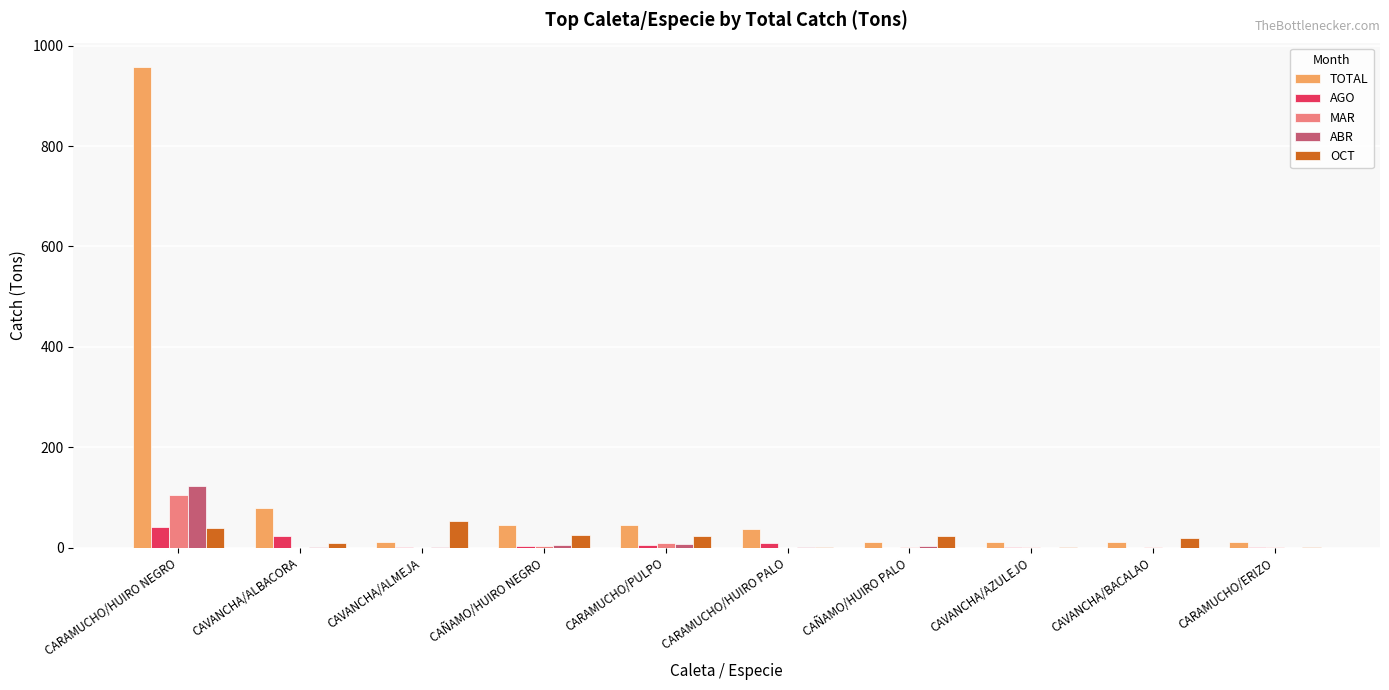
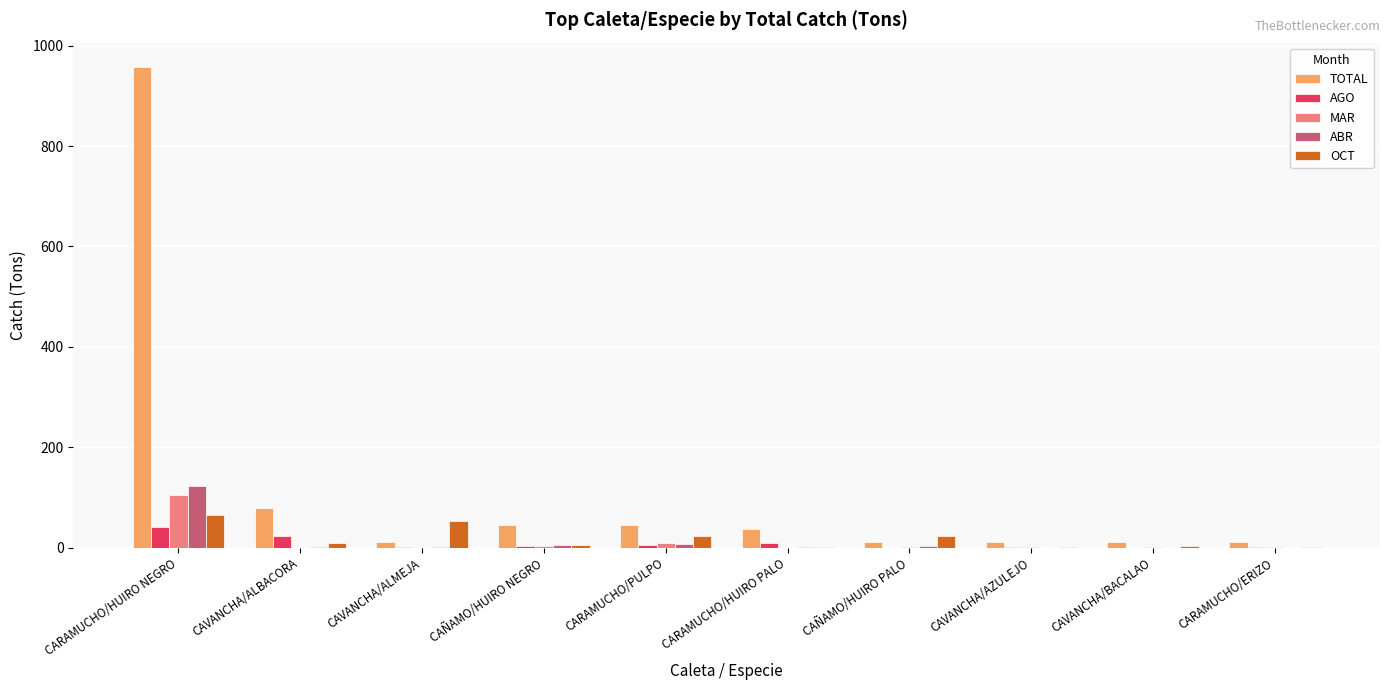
  {
    "OCT": {
-     "CARAMUCHO/HUIRO NEGRO": 40,
+     "CARAMUCHO/HUIRO NEGRO": 60,
      "CAVANCHA/ALBACORA": 10,
      "CAVANCHA/ALMEJA": 50,
-     "CAÑAMO/HUIRO NEGRO": 20,
+     "CAÑAMO/HUIRO NEGRO": 0,
      "CARAMUCHO/PULPO": 20,
      "CAÑAMO/HUIRO PALO": 20,
-     "CAVANCHA/BACALAO": 20
+     "CAVANCHA/BACALAO": 0
    }
  }
